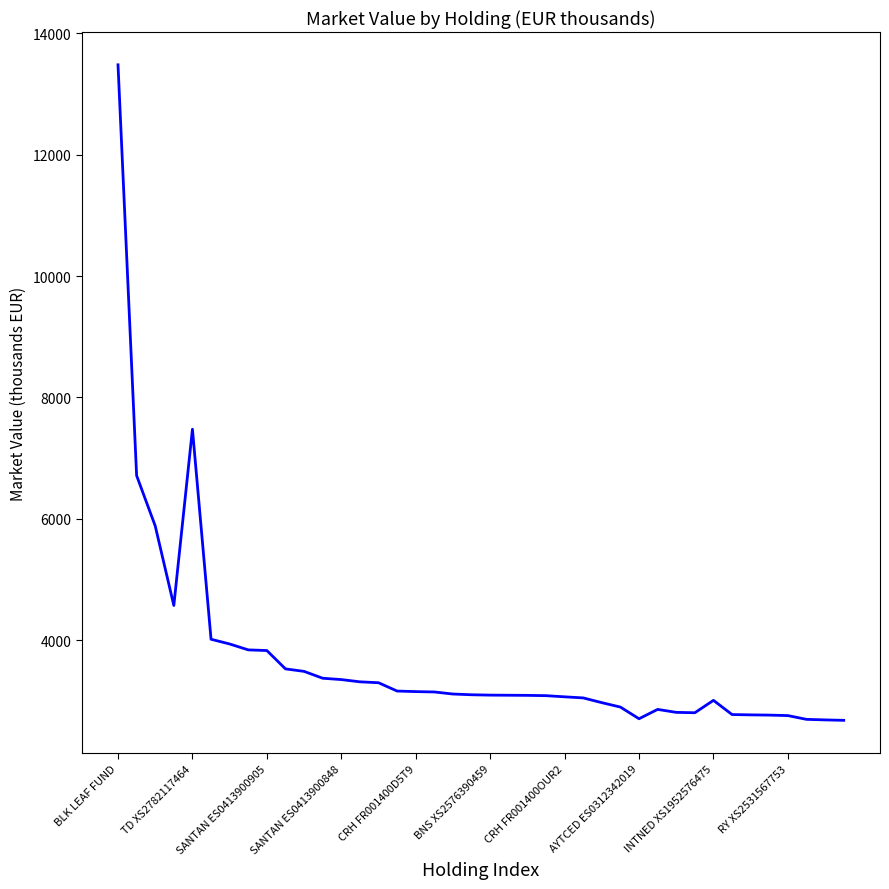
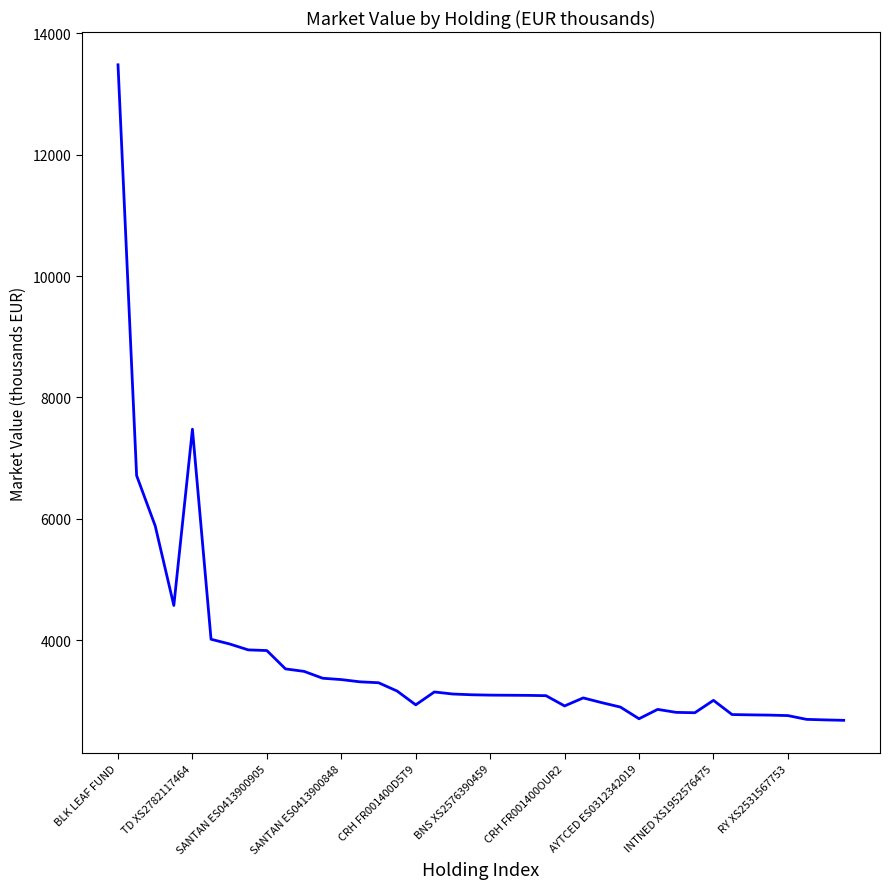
  {
    "BLK LEAF FUND": 13500,
    "TD XS2782117464": 7500,
    "SANTAN ES0413900905": 3800,
    "SANTAN ES0413900848": 3400,
-   "CRH FR001400D5T9": 3200,
+   "CRH FR001400D5T9": 2900,
    "BNS XS2576390459": 3100,
-   "CRH FR001400OUR2": 3100,
+   "CRH FR001400OUR2": 2900,
    "AYTCED ES0312342019": 2700,
    "INTNED XS1952576475": 3000,
    "RY XS2531567753": 2800
  }
